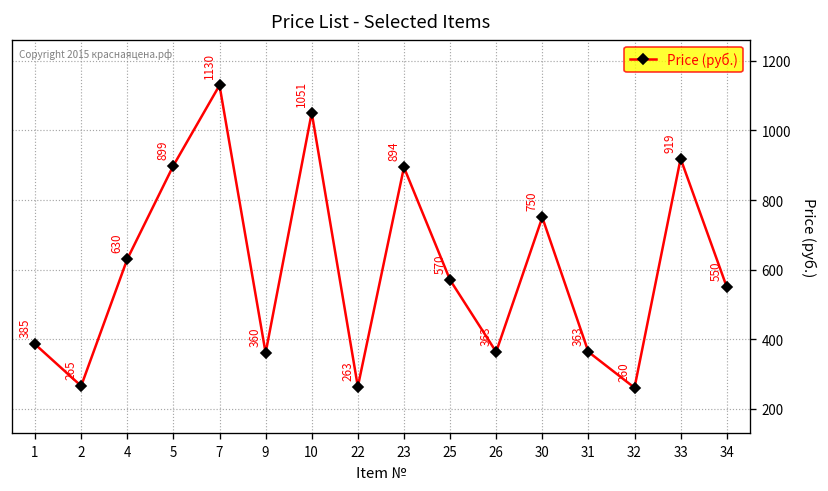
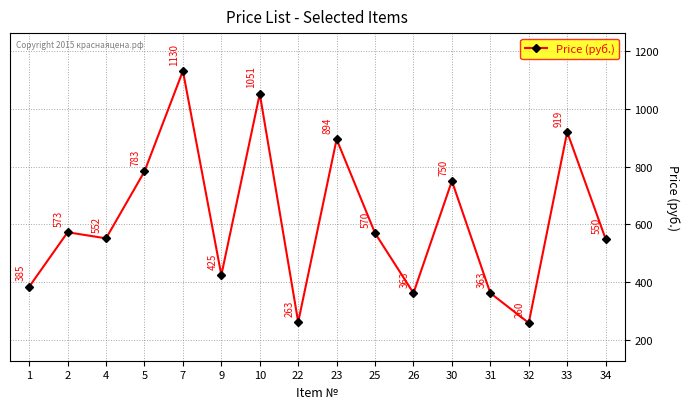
  {
    "1": 385,
-   "2": 265,
-   "4": 630,
-   "5": 899,
+   "2": 573,
+   "4": 552,
+   "5": 783,
    "7": 1130,
-   "9": 360,
+   "9": 425,
    "10": 1051,
    "22": 263,
    "23": 894,
    "25": 570,
    "26": 363,
    "30": 750,
    "31": 363,
    "32": 260,
    "33": 919,
    "34": 550
  }
